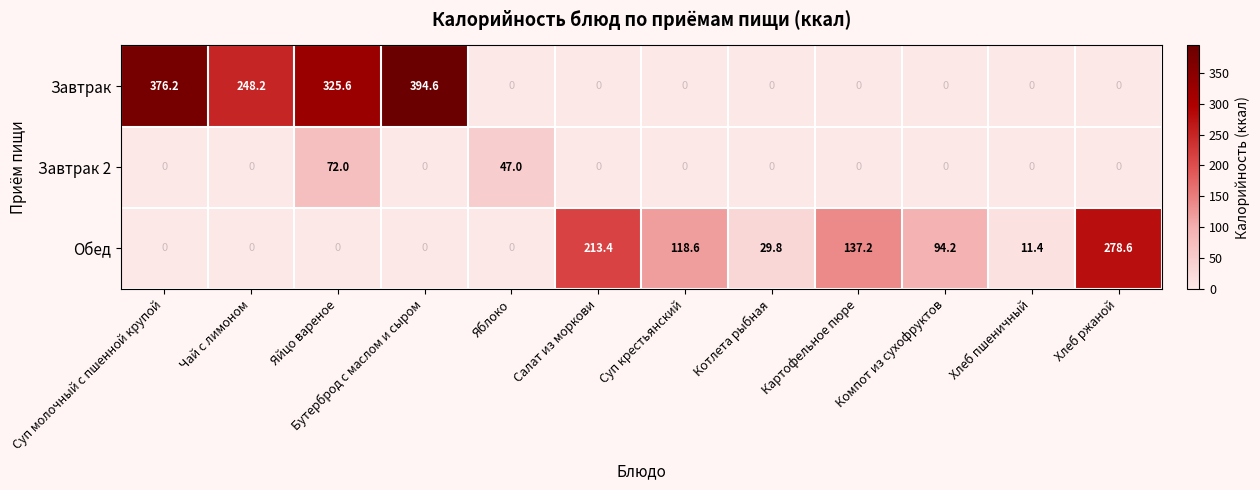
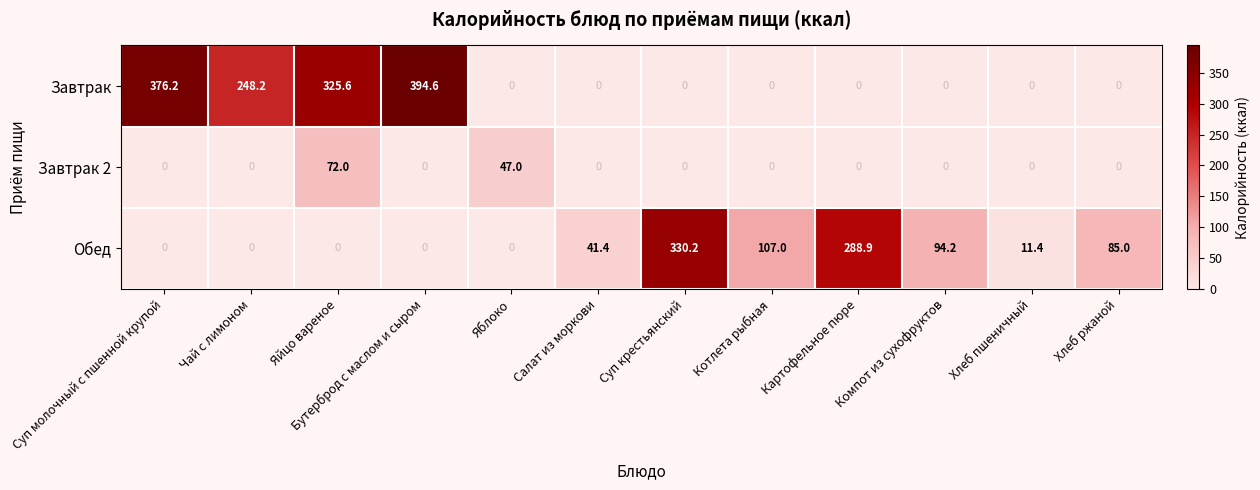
  {
    "Завтрак": {
      "Суп молочный с пшенной крупой": 376.2,
      "Чай с лимоном": 248.2,
      "Яйцо вареное": 325.6,
      "Бутерброд с маслом и сыром": 394.6,
      "Яблоко": 0,
      "Салат из моркови": 0,
      "Суп крестьянский": 0,
      "Котлета рыбная": 0,
      "Картофельное пюре": 0,
      "Компот из сухофруктов": 0,
      "Хлеб пшеничный": 0,
      "Хлеб ржаной": 0
    },
    "Завтрак 2": {
      "Суп молочный с пшенной крупой": 0,
      "Чай с лимоном": 0,
      "Яйцо вареное": 72.0,
      "Бутерброд с маслом и сыром": 0,
      "Яблоко": 47.0,
      "Салат из моркови": 0,
      "Суп крестьянский": 0,
      "Котлета рыбная": 0,
      "Картофельное пюре": 0,
      "Компот из сухофруктов": 0,
      "Хлеб пшеничный": 0,
      "Хлеб ржаной": 0
    },
    "Обед": {
      "Суп молочный с пшенной крупой": 0,
      "Чай с лимоном": 0,
      "Яйцо вареное": 0,
      "Бутерброд с маслом и сыром": 0,
      "Яблоко": 0,
-     "Салат из моркови": 213.4,
-     "Суп крестьянский": 118.6,
-     "Котлета рыбная": 29.8,
-     "Картофельное пюре": 137.2,
+     "Салат из моркови": 41.4,
+     "Суп крестьянский": 330.2,
+     "Котлета рыбная": 107.0,
+     "Картофельное пюре": 288.9,
      "Компот из сухофруктов": 94.2,
      "Хлеб пшеничный": 11.4,
-     "Хлеб ржаной": 278.6
+     "Хлеб ржаной": 85.0
    }
  }
